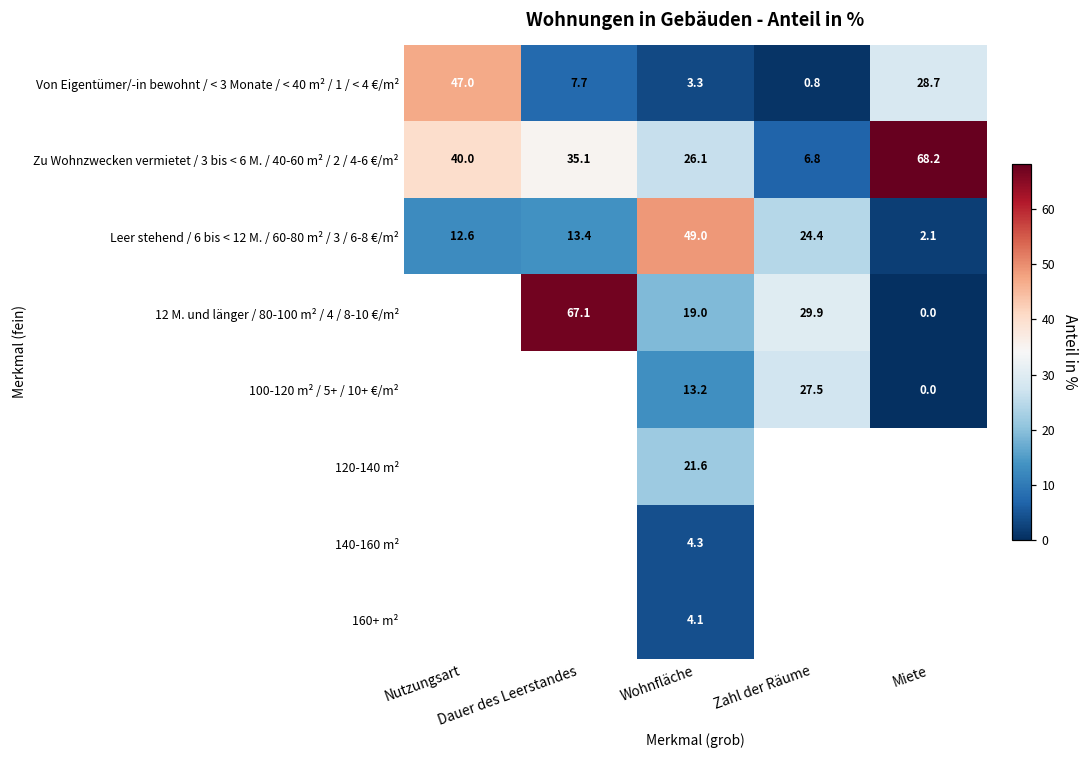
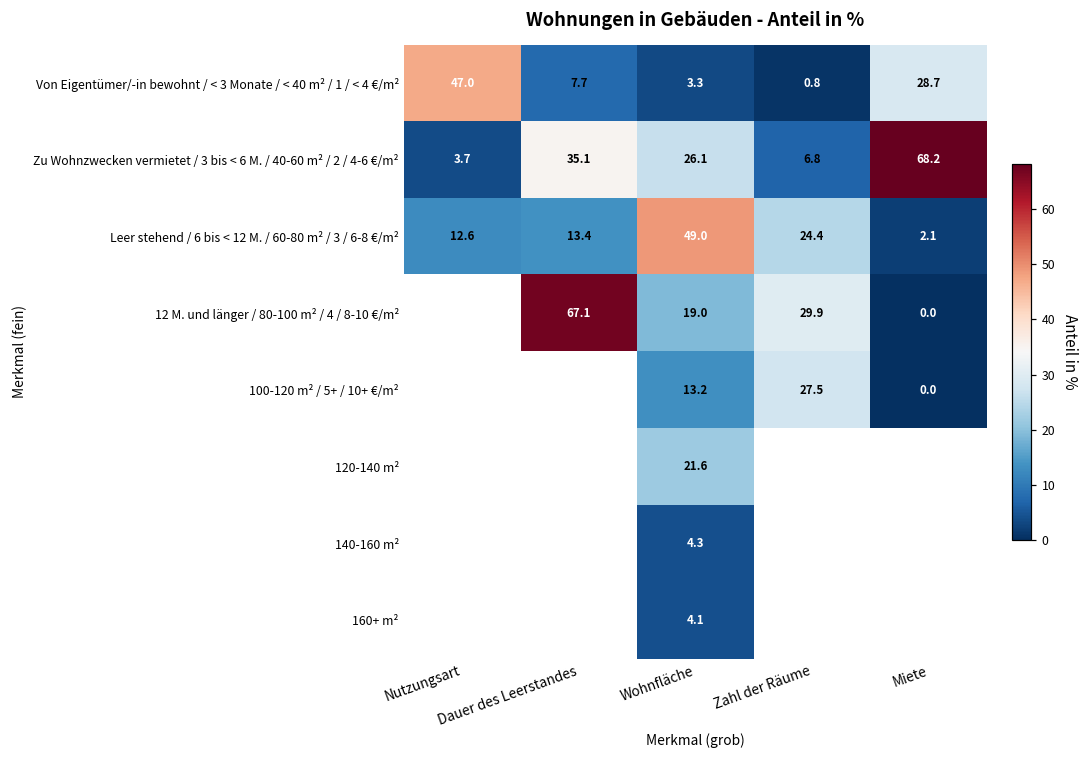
  {
    "Von Eigentümer/-in bewohnt / < 3 Monate / < 40 m² / 1 / < 4 €/m²": {
      "Nutzungsart": 47.0,
      "Dauer des Leerstandes": 7.7,
      "Wohnfläche": 3.3,
      "Zahl der Räume": 0.8,
      "Miete": 28.7
    },
    "Zu Wohnzwecken vermietet / 3 bis < 6 M. / 40-60 m² / 2 / 4-6 €/m²": {
-     "Nutzungsart": 40.0,
+     "Nutzungsart": 3.7,
      "Dauer des Leerstandes": 35.1,
      "Wohnfläche": 26.1,
      "Zahl der Räume": 6.8,
      "Miete": 68.2
    },
    "Leer stehend / 6 bis < 12 M. / 60-80 m² / 3 / 6-8 €/m²": {
      "Nutzungsart": 12.6,
      "Dauer des Leerstandes": 13.4,
      "Wohnfläche": 49.0,
      "Zahl der Räume": 24.4,
      "Miete": 2.1
    },
    "12 M. und länger / 80-100 m² / 4 / 8-10 €/m²": {
      "Dauer des Leerstandes": 67.1,
      "Wohnfläche": 19.0,
      "Zahl der Räume": 29.9,
      "Miete": 0.0
    },
    "100-120 m² / 5+ / 10+ €/m²": {
      "Wohnfläche": 13.2,
      "Zahl der Räume": 27.5,
      "Miete": 0.0
    },
    "120-140 m²": {
      "Wohnfläche": 21.6
    },
    "140-160 m²": {
      "Wohnfläche": 4.3
    },
    "160+ m²": {
      "Wohnfläche": 4.1
    }
  }
